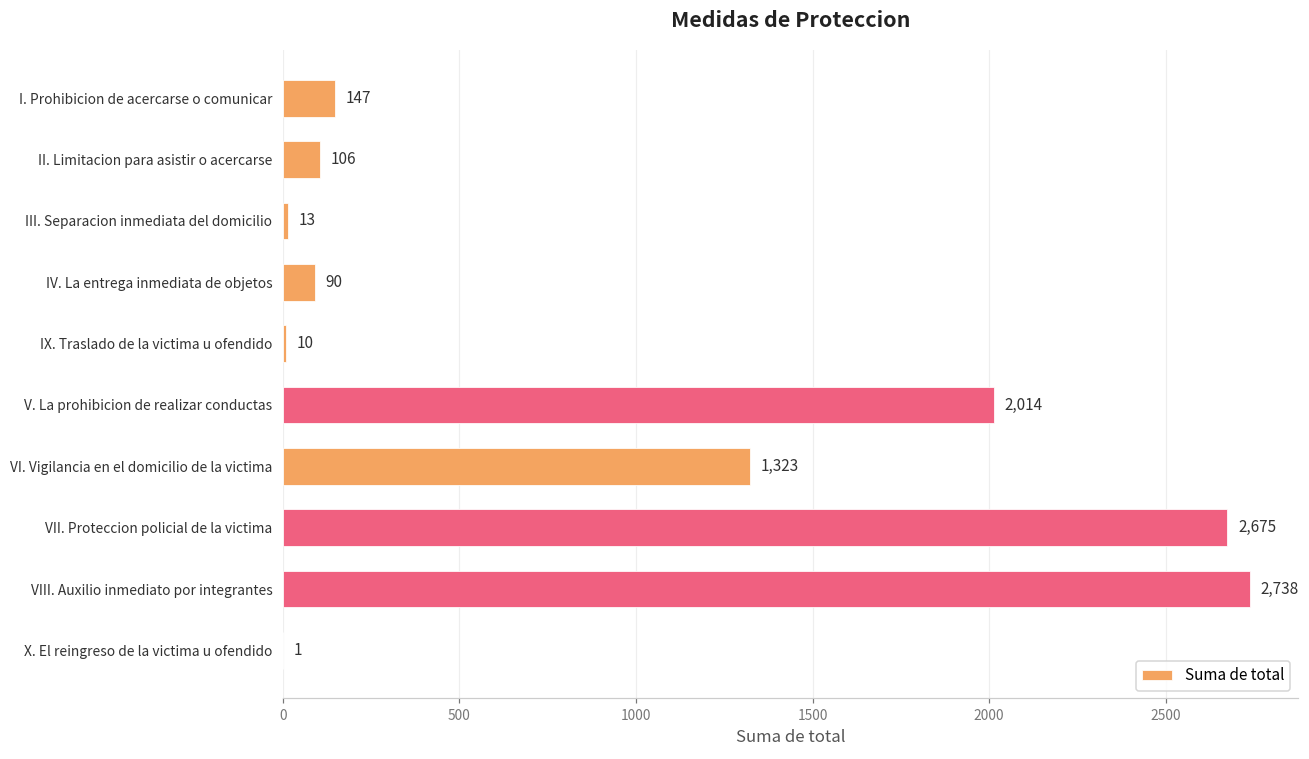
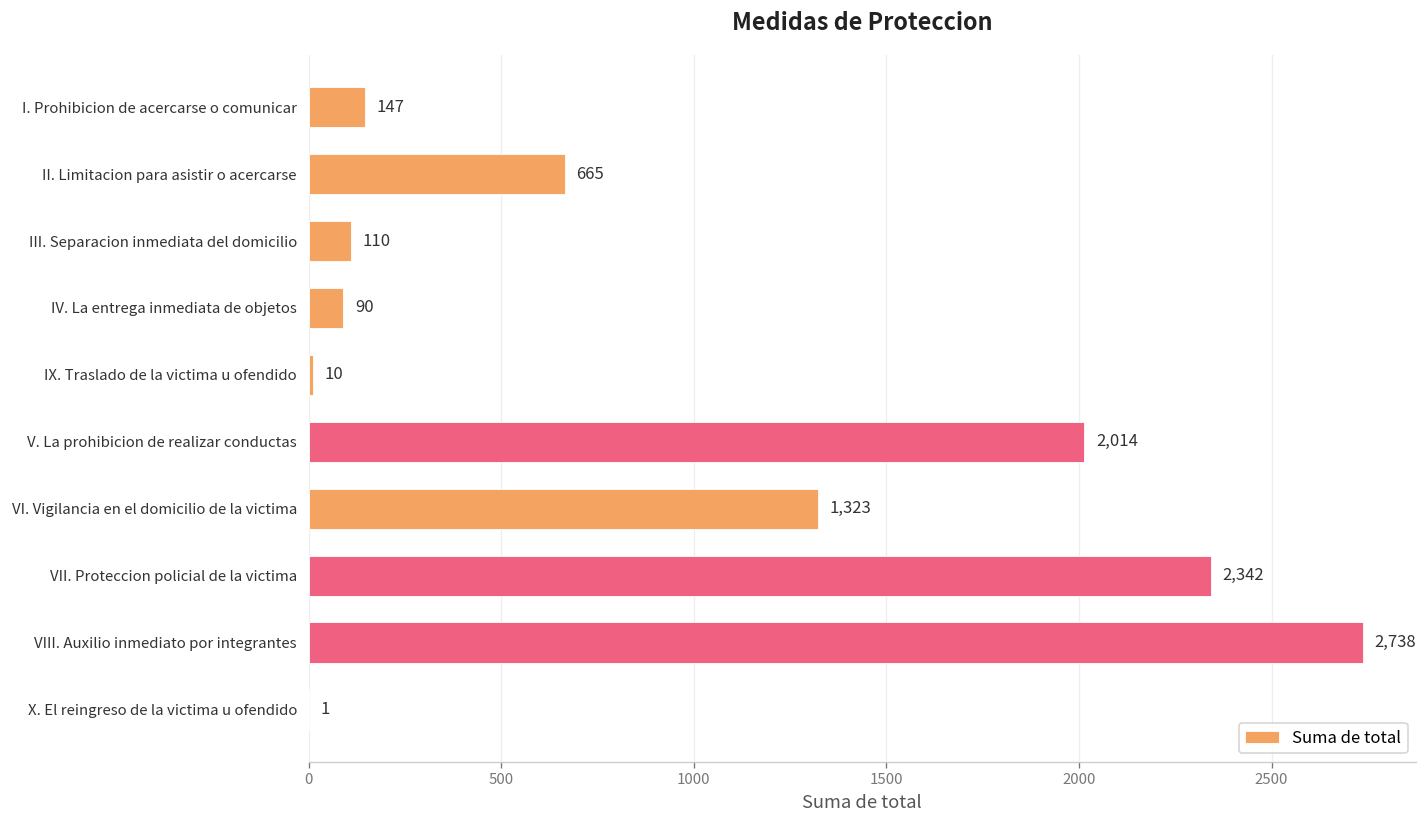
  {
    "I. Prohibicion de acercarse o comunicar": "147",
-   "II. Limitacion para asistir o acercarse": "106",
-   "III. Separacion inmediata del domicilio": "13",
+   "II. Limitacion para asistir o acercarse": "665",
+   "III. Separacion inmediata del domicilio": "110",
    "IV. La entrega inmediata de objetos": "90",
    "IX. Traslado de la victima u ofendido": "10",
    "V. La prohibicion de realizar conductas": "2,014",
    "VI. Vigilancia en el domicilio de la victima": "1,323",
-   "VII. Proteccion policial de la victima": "2,675",
+   "VII. Proteccion policial de la victima": "2,342",
    "VIII. Auxilio inmediato por integrantes": "2,738",
    "X. El reingreso de la victima u ofendido": "1"
  }
